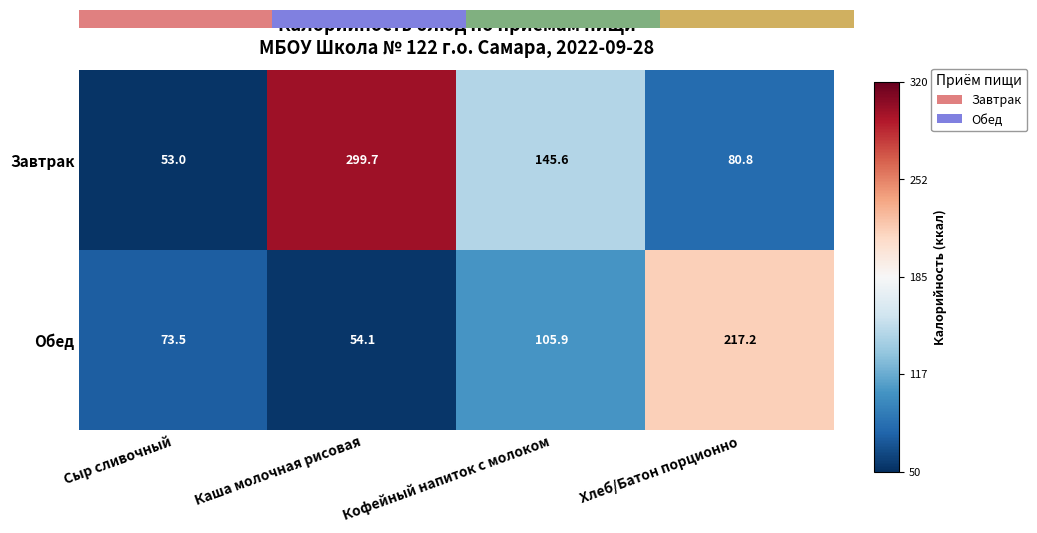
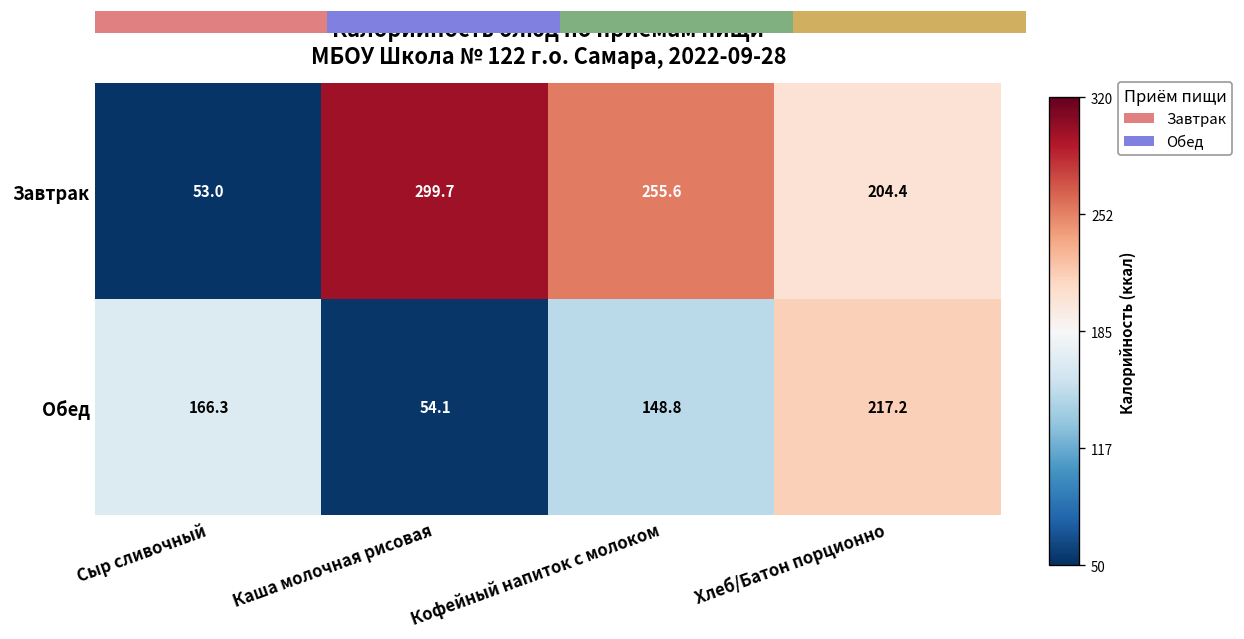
  {
    "Калорийность блюд по приёмам пищи МБОУ Школа № 122 г.о. Самара, 2022-09-28": {
      "Завтрак": {
        "Сыр сливочный": 53.0,
        "Каша молочная рисовая": 299.7,
-       "Кофейный напиток с молоком": 145.6,
-       "Хлеб/Батон порционно": 80.8
+       "Кофейный напиток с молоком": 255.6,
+       "Хлеб/Батон порционно": 204.4
      },
      "Обед": {
-       "Сыр сливочный": 73.5,
+       "Сыр сливочный": 166.3,
        "Каша молочная рисовая": 54.1,
-       "Кофейный напиток с молоком": 105.9,
+       "Кофейный напиток с молоком": 148.8,
        "Хлеб/Батон порционно": 217.2
      }
    }
  }
